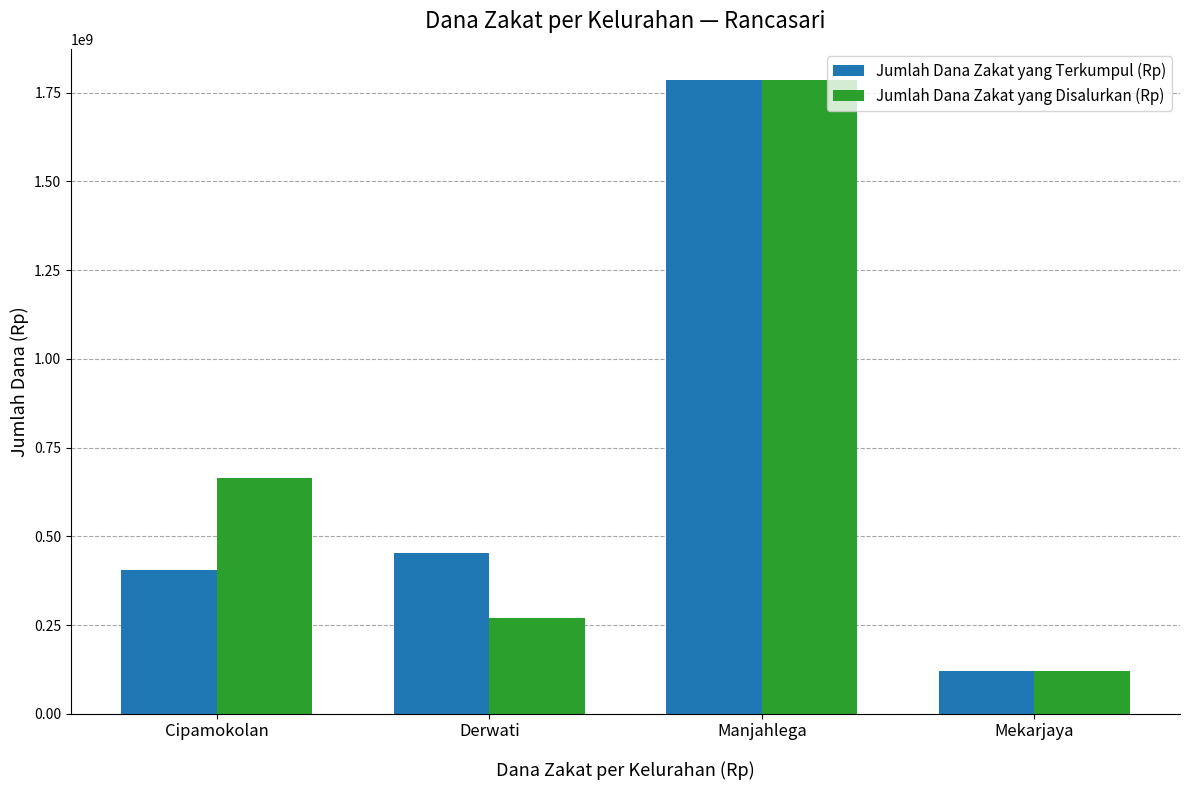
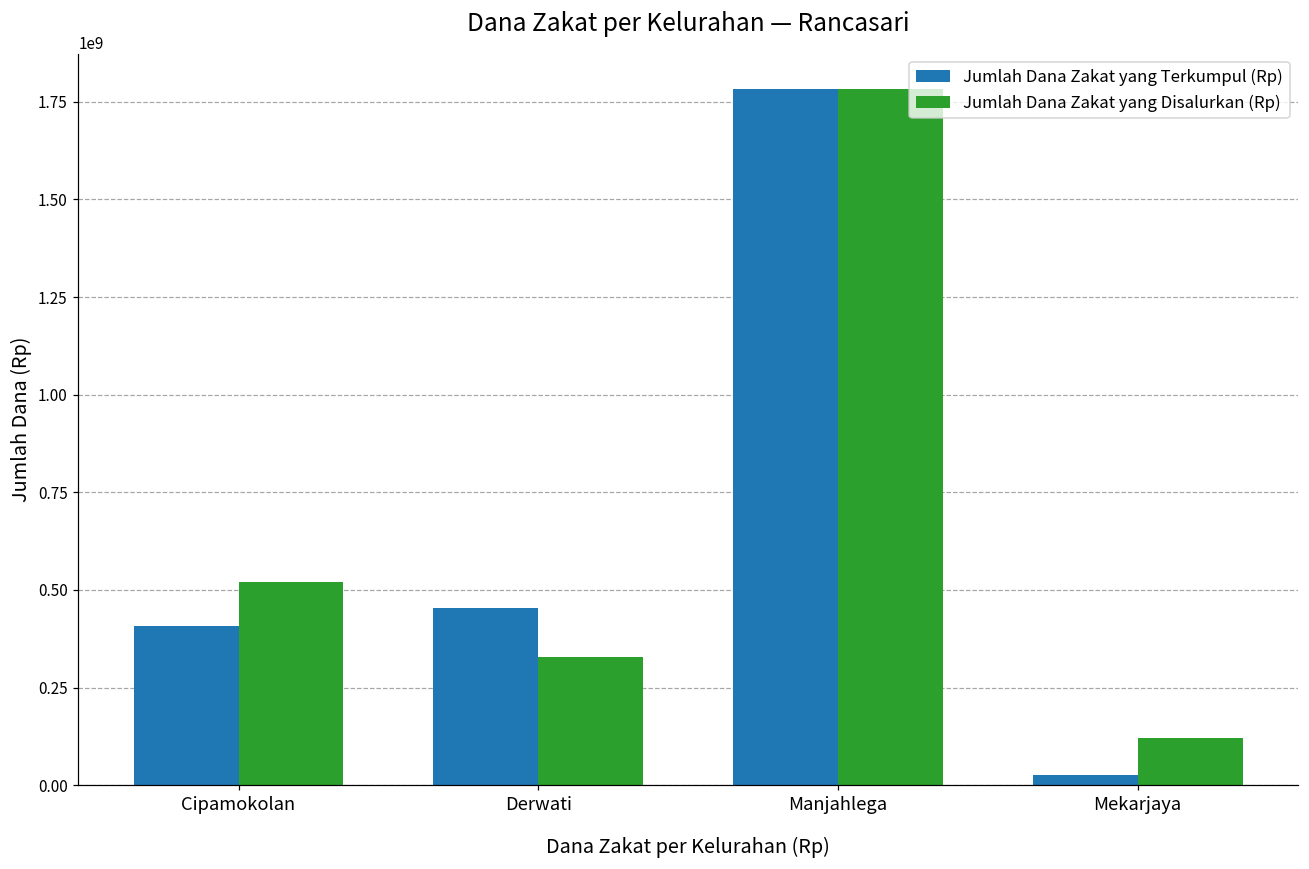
  {
    "Jumlah Dana Zakat yang Terkumpul (Rp)": {
      "Cipamokolan": 410000000,
      "Derwati": 450000000,
      "Manjahlega": 1780000000,
-     "Mekarjaya": 120000000
+     "Mekarjaya": 30000000
    },
    "Jumlah Dana Zakat yang Disalurkan (Rp)": {
-     "Cipamokolan": 660000000,
-     "Derwati": 270000000,
+     "Cipamokolan": 520000000,
+     "Derwati": 330000000,
      "Manjahlega": 1780000000,
      "Mekarjaya": 120000000
    }
  }
